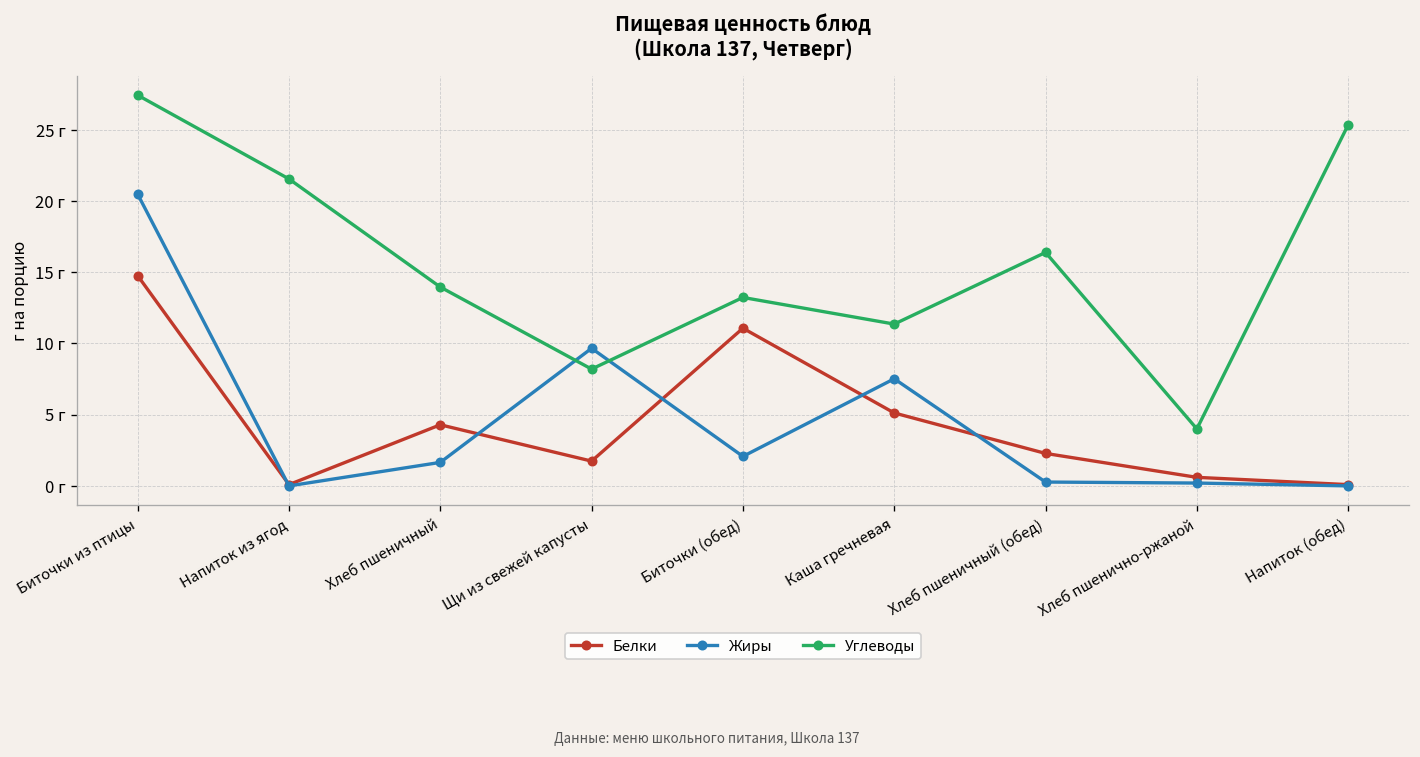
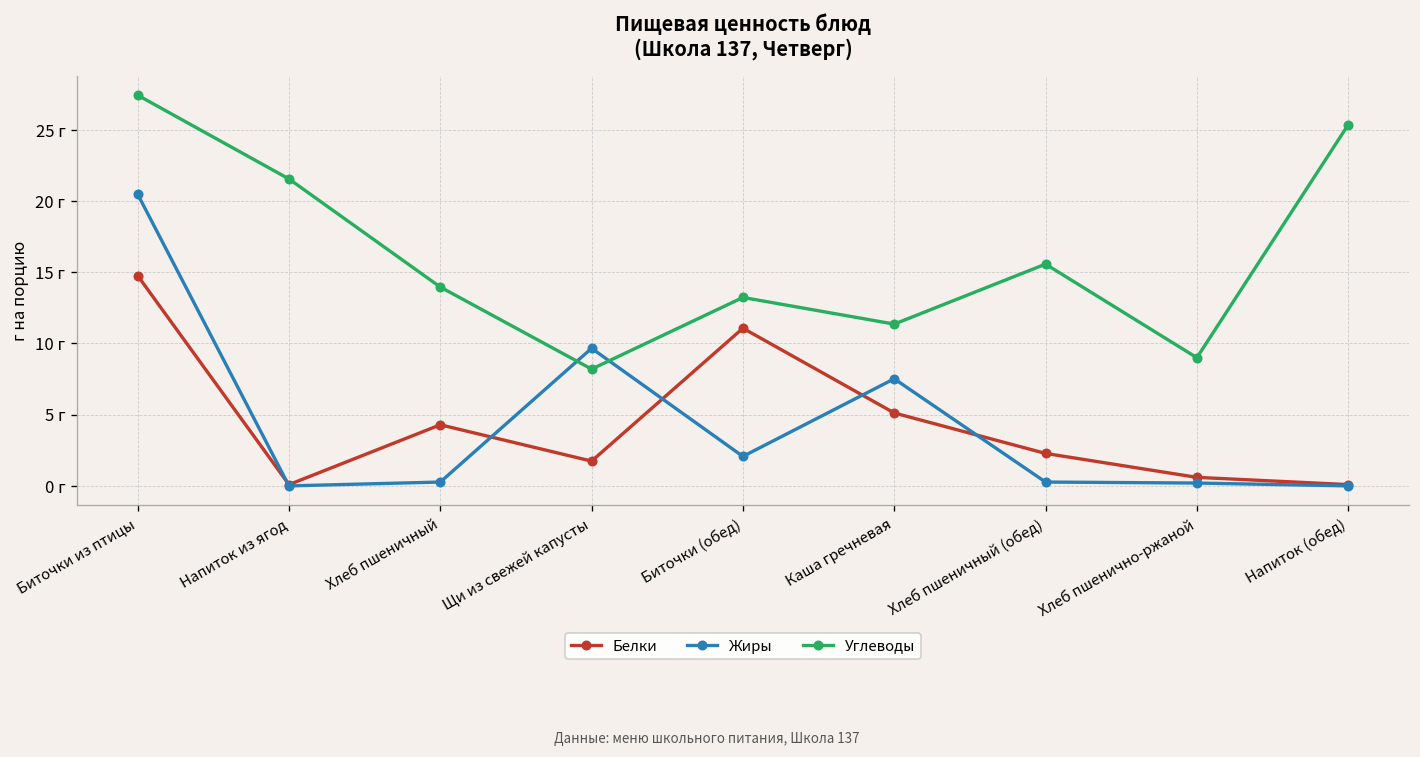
  {
    "Белки": {
      "Биточки из птицы": "14.8 г",
      "Хлеб пшеничный": "4.3 г",
      "Щи из свежей капусты": "1.7 г",
      "Биточки (обед)": "11.1 г",
      "Каша гречневая": "5.1 г",
      "Хлеб пшеничный (обед)": "2.3 г",
      "Хлеб пшенично-ржаной": "0.6 г"
    },
    "Жиры": {
      "Биточки из птицы": "20.5 г",
-     "Хлеб пшеничный": "1.7 г",
+     "Хлеб пшеничный": "0.3 г",
      "Щи из свежей капусты": "9.7 г",
      "Биточки (обед)": "2.1 г",
      "Каша гречневая": "7.5 г",
      "Хлеб пшеничный (обед)": "0.3 г",
      "Хлеб пшенично-ржаной": "0.2 г"
    },
    "Углеводы": {
      "Биточки из птицы": "27.4 г",
      "Напиток из ягод": "21.6 г",
      "Хлеб пшеничный": "14.0 г",
      "Щи из свежей капусты": "8.2 г",
      "Биточки (обед)": "13.2 г",
      "Каша гречневая": "11.4 г",
-     "Хлеб пшеничный (обед)": "16.4 г",
-     "Хлеб пшенично-ржаной": "4 г",
+     "Хлеб пшеничный (обед)": "15.6 г",
+     "Хлеб пшенично-ржаной": "9 г",
      "Напиток (обед)": "25.4 г"
    }
  }
